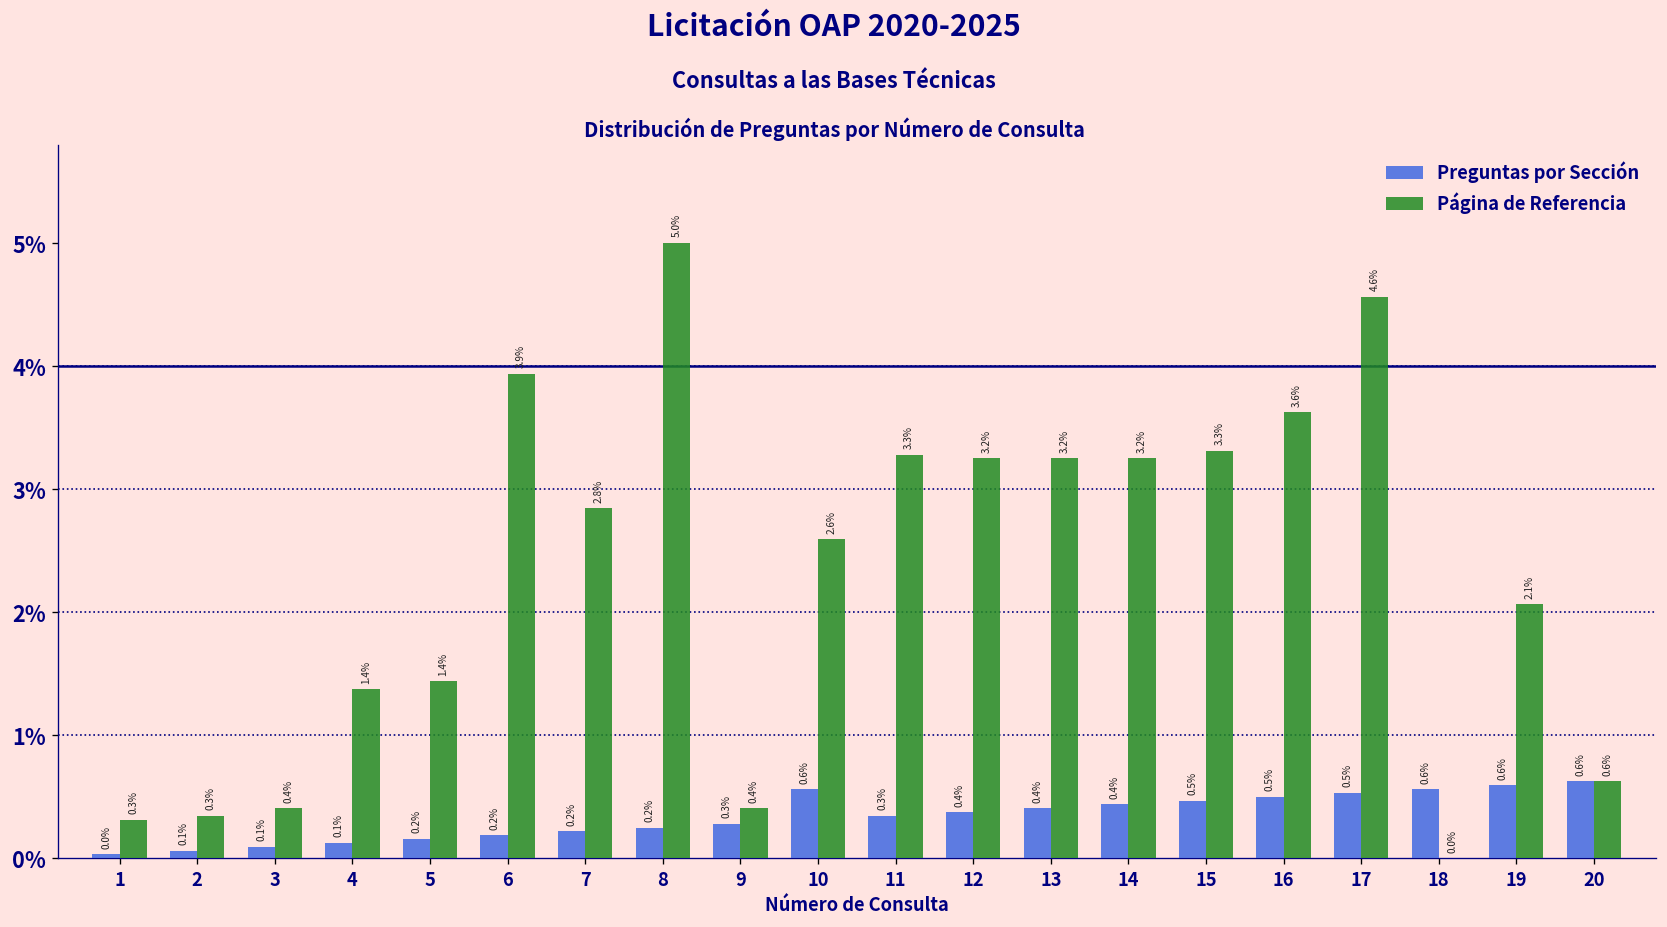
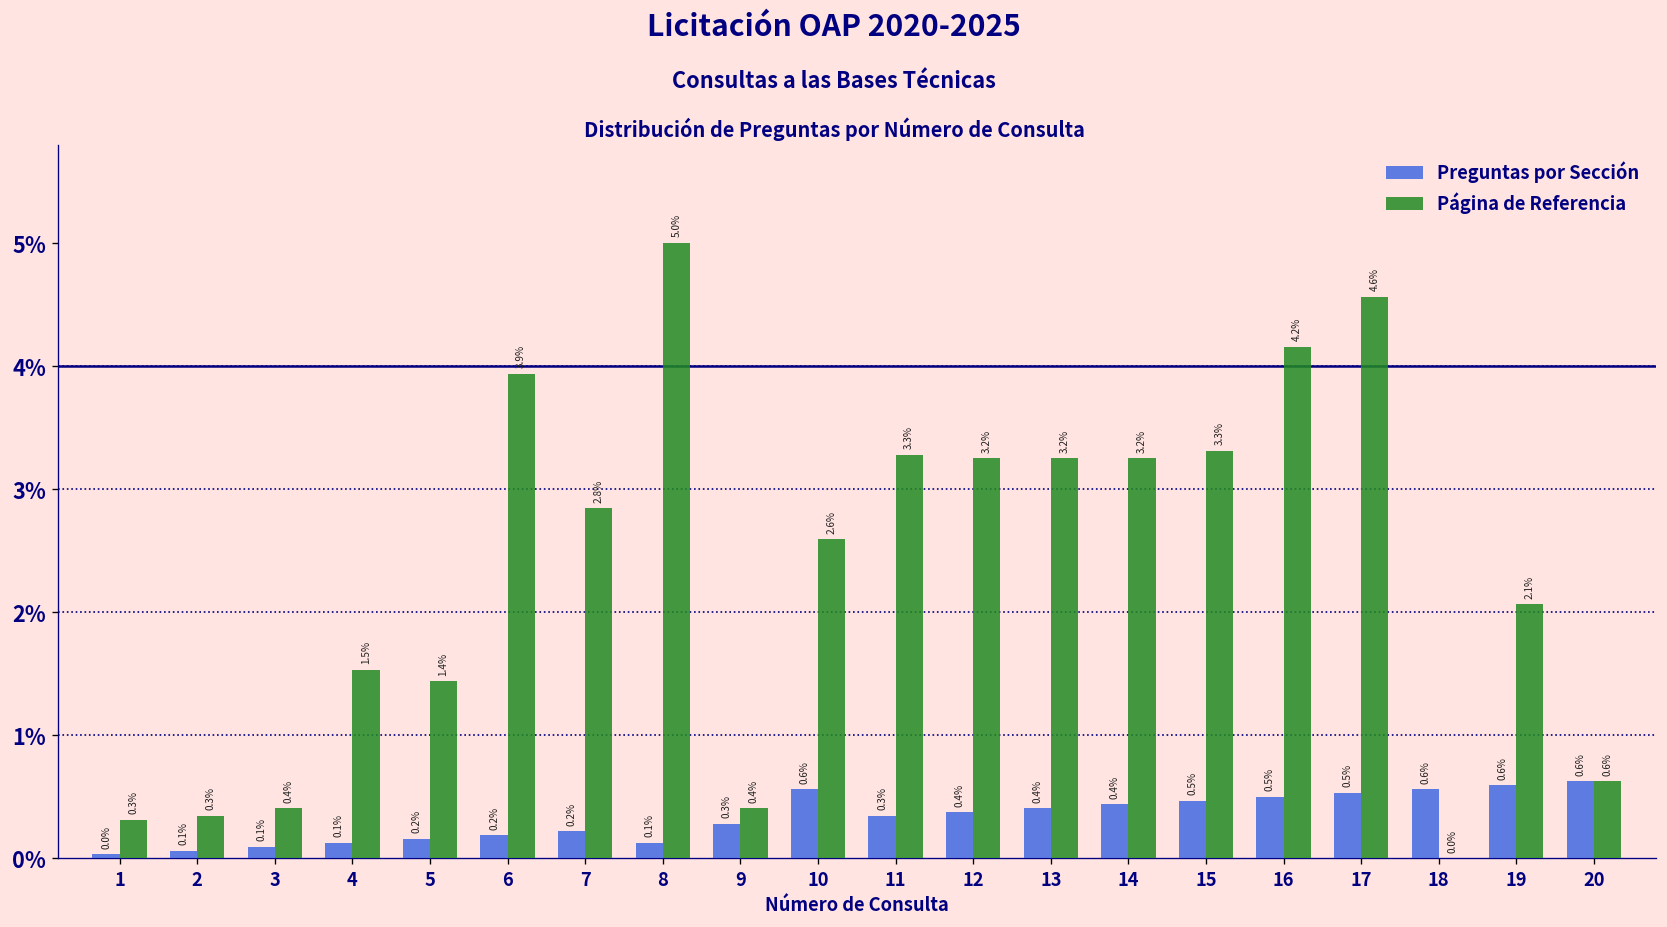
  {
    "Preguntas por Sección": {
      "1": "0.0%",
      "2": "0.1%",
      "3": "0.1%",
      "4": "0.1%",
      "5": "0.2%",
      "6": "0.2%",
      "7": "0.2%",
-     "8": "0.2%",
+     "8": "0.1%",
      "9": "0.3%",
      "10": "0.6%",
      "11": "0.3%",
      "12": "0.4%",
      "13": "0.4%",
      "14": "0.4%",
      "15": "0.5%",
      "16": "0.5%",
      "17": "0.5%",
      "18": "0.6%",
      "19": "0.6%",
      "20": "0.6%"
    },
    "Página de Referencia": {
      "1": "0.3%",
      "2": "0.3%",
      "3": "0.4%",
-     "4": "1.4%",
+     "4": "1.5%",
      "5": "1.4%",
      "6": "3.9%",
      "7": "2.8%",
      "8": "5.0%",
      "9": "0.4%",
      "10": "2.6%",
      "11": "3.3%",
      "12": "3.2%",
      "13": "3.2%",
      "14": "3.2%",
      "15": "3.3%",
-     "16": "3.6%",
+     "16": "4.2%",
      "17": "4.6%",
      "18": "0.0%",
      "19": "2.1%",
      "20": "0.6%"
    }
  }
